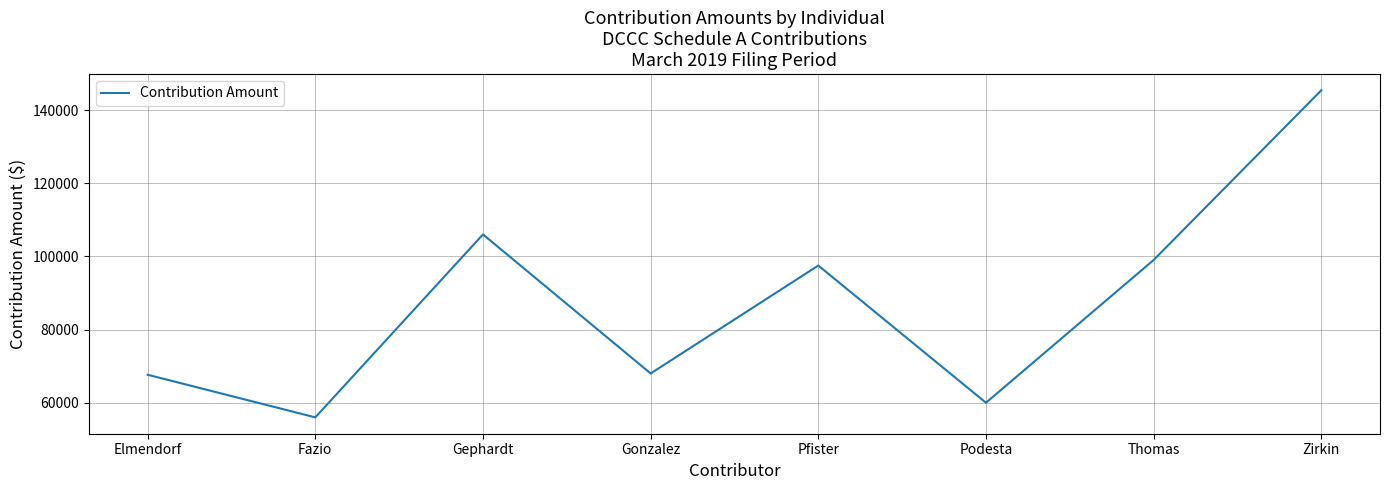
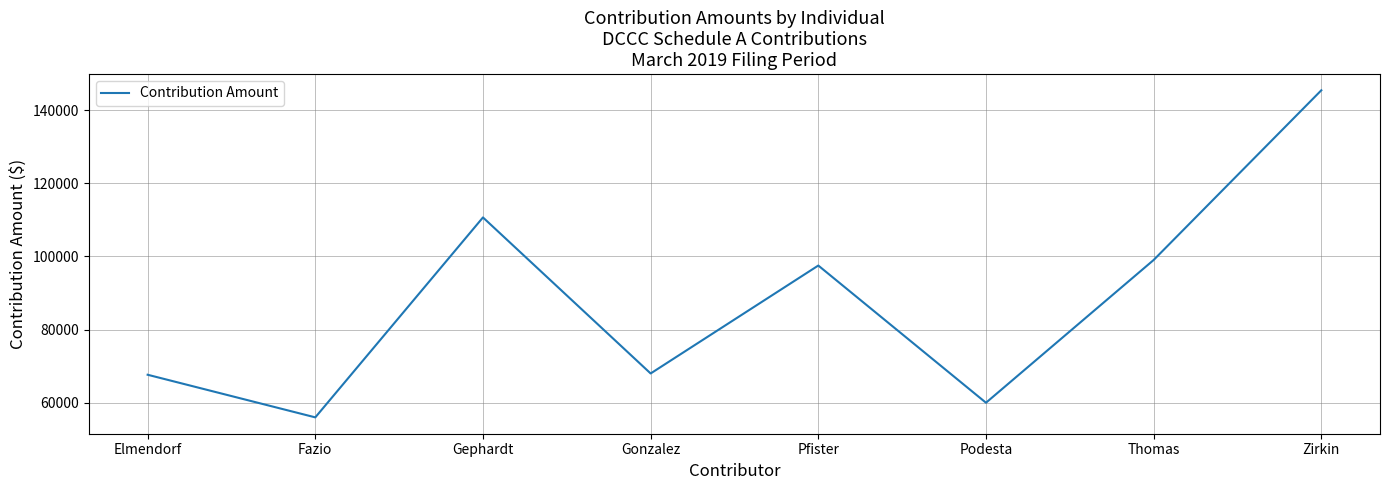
  {
    "Elmendorf": 68000,
    "Fazio": 56000,
-   "Gephardt": 106000,
+   "Gephardt": 111000,
    "Gonzalez": 68000,
    "Pfister": 98000,
    "Podesta": 60000,
    "Thomas": 99000,
    "Zirkin": 145000
  }
